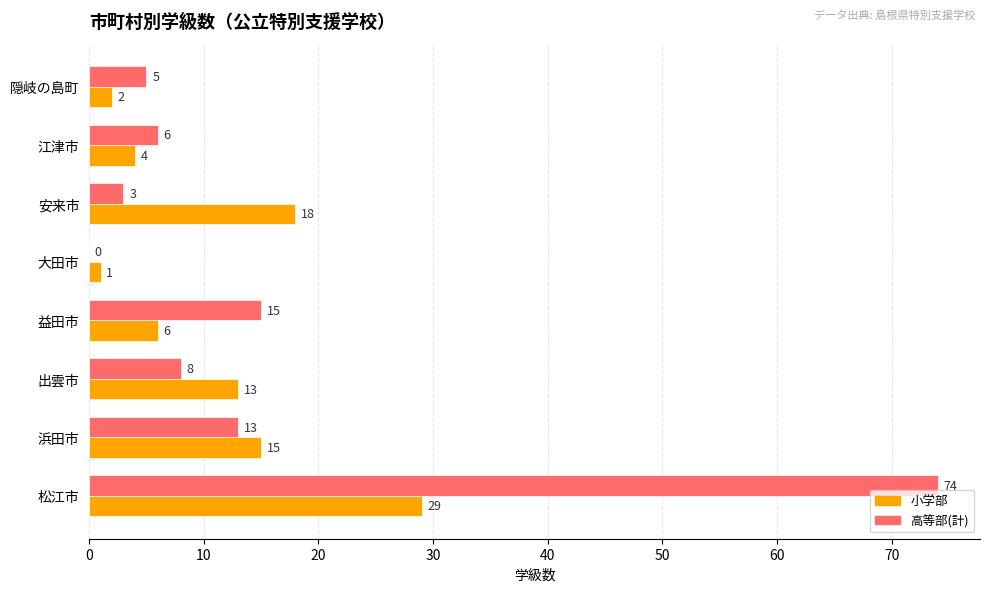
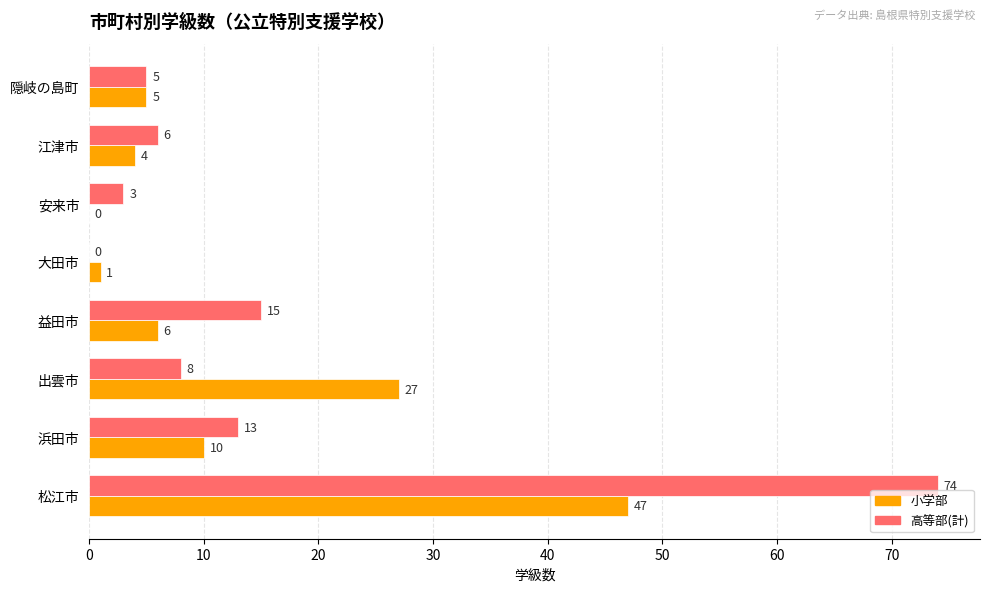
  {
    "小学部": {
-     "隠岐の島町": 2,
+     "隠岐の島町": 5,
      "江津市": 4,
-     "安来市": 18,
+     "安来市": 0,
      "大田市": 1,
      "益田市": 6,
-     "出雲市": 13,
-     "浜田市": 15,
-     "松江市": 29
+     "出雲市": 27,
+     "浜田市": 10,
+     "松江市": 47
    },
    "高等部(計)": {
      "隠岐の島町": 5,
      "江津市": 6,
      "安来市": 3,
      "大田市": 0,
      "益田市": 15,
      "出雲市": 8,
      "浜田市": 13
    }
  }
